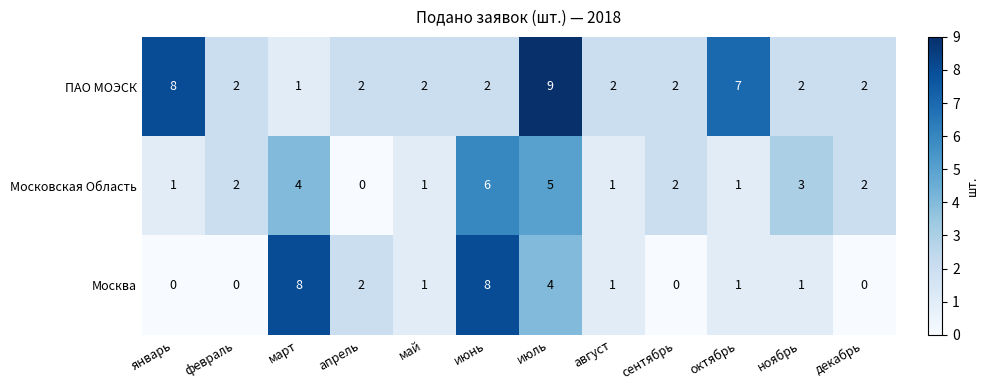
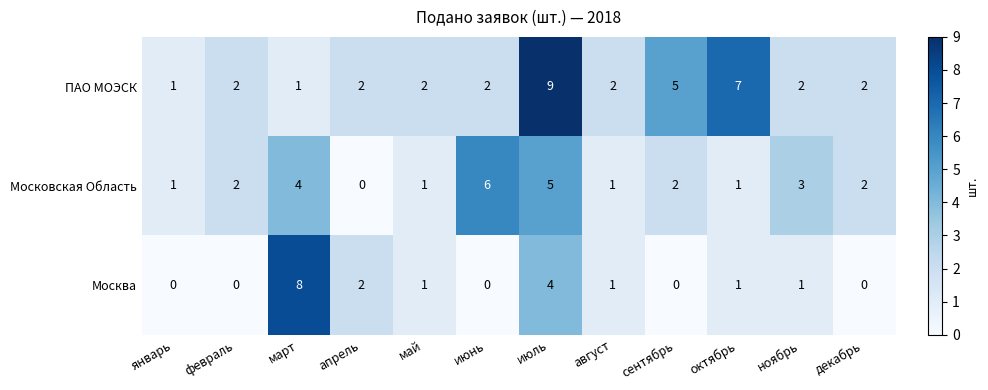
  {
    "ПАО МОЭСК": {
-     "январь": 8,
+     "январь": 1,
      "февраль": 2,
      "март": 1,
      "апрель": 2,
      "май": 2,
      "июнь": 2,
      "июль": 9,
      "август": 2,
-     "сентябрь": 2,
+     "сентябрь": 5,
      "октябрь": 7,
      "ноябрь": 2,
      "декабрь": 2
    },
    "Московская Область": {
      "январь": 1,
      "февраль": 2,
      "март": 4,
      "апрель": 0,
      "май": 1,
      "июнь": 6,
      "июль": 5,
      "август": 1,
      "сентябрь": 2,
      "октябрь": 1,
      "ноябрь": 3,
      "декабрь": 2
    },
    "Москва": {
      "январь": 0,
      "февраль": 0,
      "март": 8,
      "апрель": 2,
      "май": 1,
-     "июнь": 8,
+     "июнь": 0,
      "июль": 4,
      "август": 1,
      "сентябрь": 0,
      "октябрь": 1,
      "ноябрь": 1,
      "декабрь": 0
    }
  }
